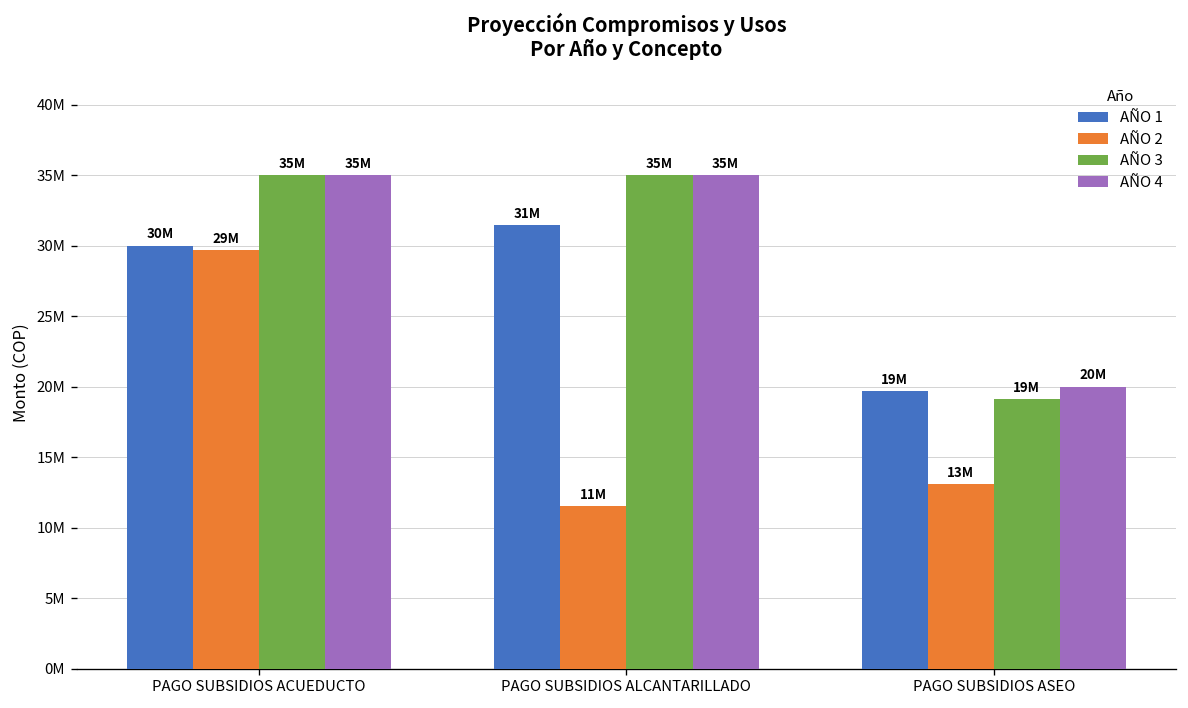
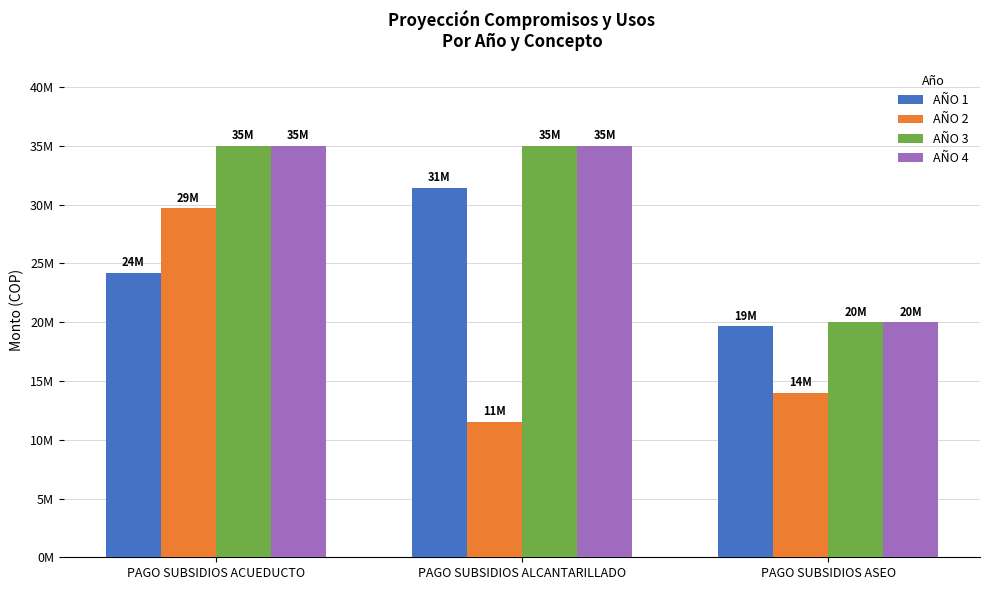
  {
    "AÑO 1": {
-     "PAGO SUBSIDIOS ACUEDUCTO": "30M",
+     "PAGO SUBSIDIOS ACUEDUCTO": "24M",
      "PAGO SUBSIDIOS ALCANTARILLADO": "31M"
    },
    "AÑO 2": {
-     "PAGO SUBSIDIOS ASEO": "13M"
+     "PAGO SUBSIDIOS ASEO": "14M"
    },
    "AÑO 3": {
      "PAGO SUBSIDIOS ACUEDUCTO": "35M",
      "PAGO SUBSIDIOS ALCANTARILLADO": "35M",
-     "PAGO SUBSIDIOS ASEO": "19M"
+     "PAGO SUBSIDIOS ASEO": "20M"
    },
    "AÑO 4": {
      "PAGO SUBSIDIOS ACUEDUCTO": "35M",
      "PAGO SUBSIDIOS ALCANTARILLADO": "35M",
      "PAGO SUBSIDIOS ASEO": "20M"
    }
  }
